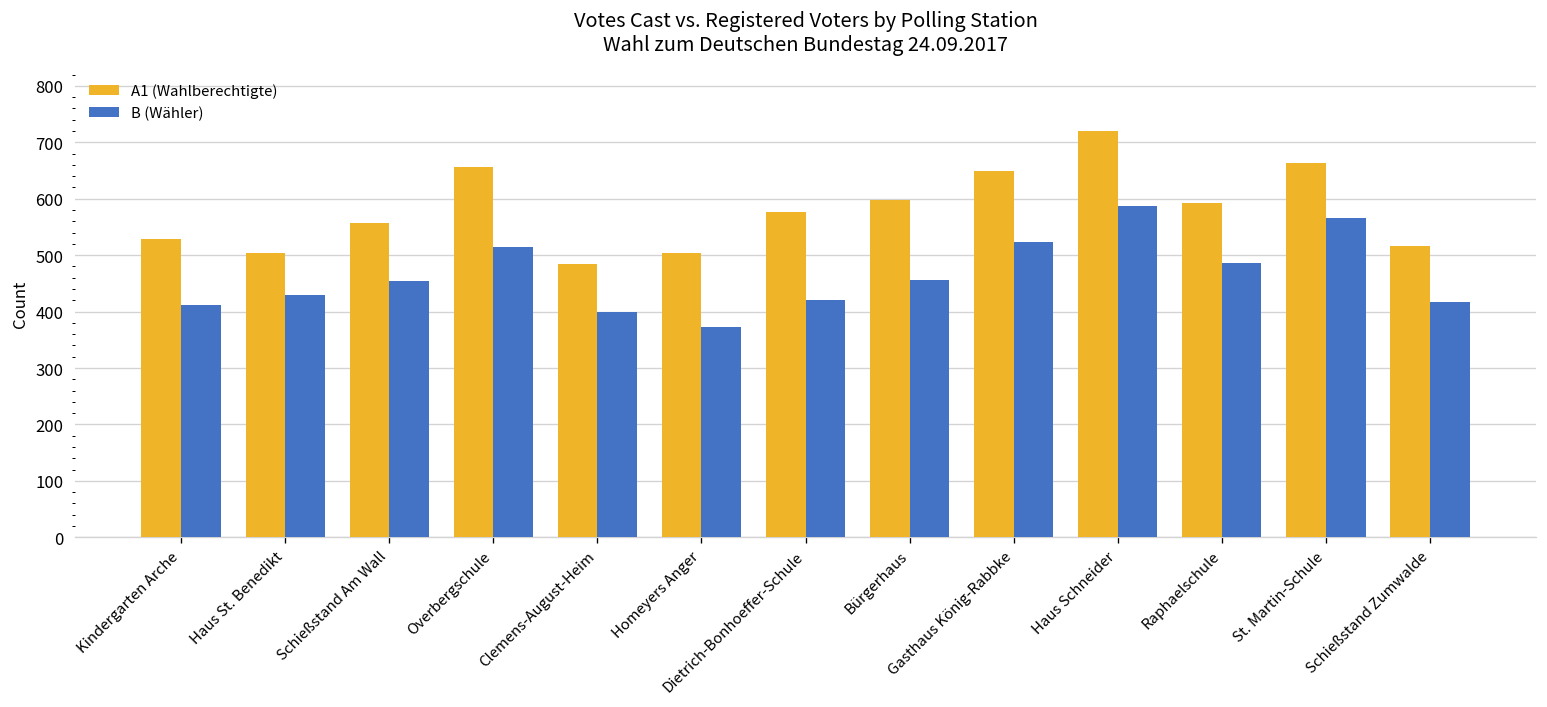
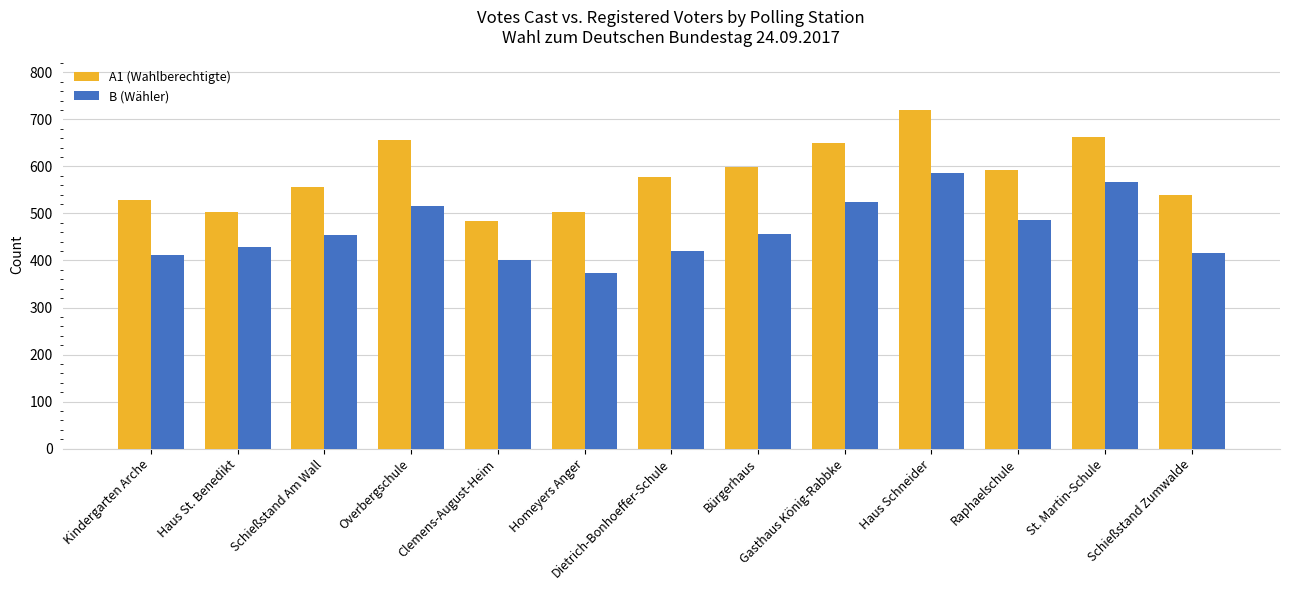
  {
    "A1 (Wahlberechtigte)": {
      "Kindergarten Arche": 530,
      "Haus St. Benedikt": 500,
      "Schießstand Am Wall": 560,
      "Overbergschule": 660,
      "Clemens-August-Heim": 490,
      "Homeyers Anger": 500,
      "Dietrich-Bonhoeffer-Schule": 580,
      "Bürgerhaus": 600,
      "Gasthaus König-Rabbke": 650,
      "Haus Schneider": 720,
      "Raphaelschule": 590,
      "St. Martin-Schule": 660,
-     "Schießstand Zumwalde": 520
+     "Schießstand Zumwalde": 540
    },
    "B (Wähler)": {
      "Kindergarten Arche": 410,
      "Haus St. Benedikt": 430,
      "Schießstand Am Wall": 450,
      "Overbergschule": 520,
      "Clemens-August-Heim": 400,
      "Homeyers Anger": 370,
      "Dietrich-Bonhoeffer-Schule": 420,
      "Bürgerhaus": 460,
      "Gasthaus König-Rabbke": 520,
      "Haus Schneider": 590,
      "Raphaelschule": 490,
      "St. Martin-Schule": 570,
      "Schießstand Zumwalde": 420
    }
  }
